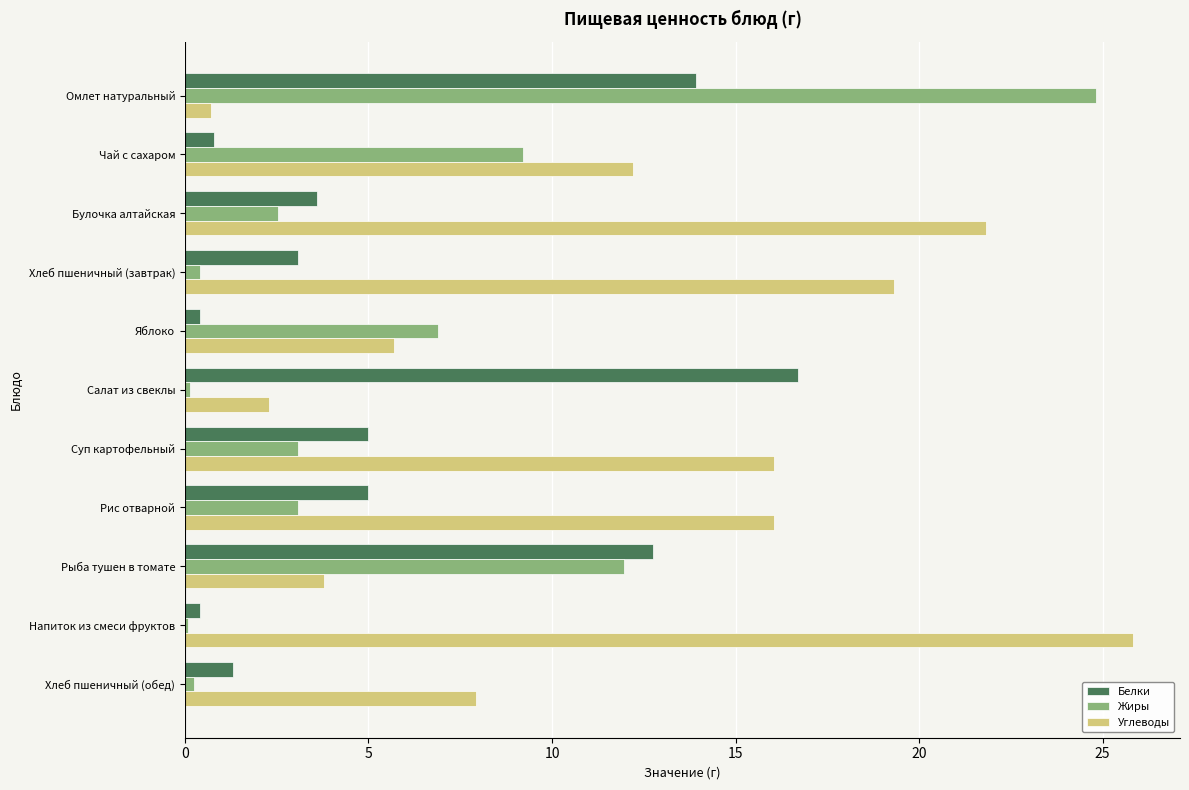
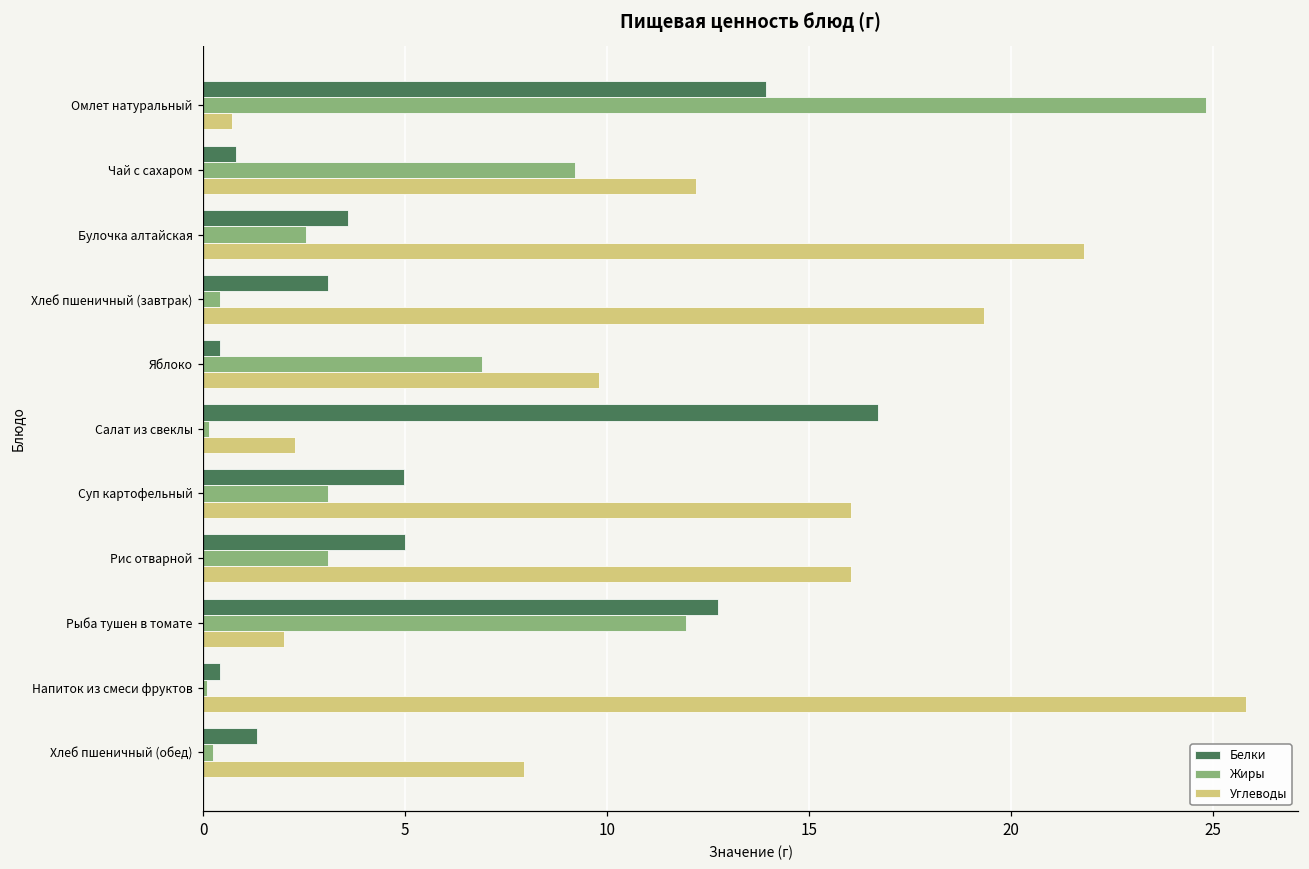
  {
    "Белки": {
      "Омлет натуральный": 13.9,
      "Чай с сахаром": 0.8,
      "Булочка алтайская": 3.6,
      "Хлеб пшеничный (завтрак)": 3.1,
      "Яблоко": 0.4,
      "Салат из свеклы": 16.7,
      "Суп картофельный": 5.0,
      "Рис отварной": 5.0,
      "Рыба тушен в томате": 12.8,
      "Напиток из смеси фруктов": 0.4,
      "Хлеб пшеничный (обед)": 1.3
    },
    "Жиры": {
      "Омлет натуральный": 24.8,
      "Чай с сахаром": 9.2,
      "Булочка алтайская": 2.5,
      "Хлеб пшеничный (завтрак)": 0.4,
      "Яблоко": 6.9,
      "Салат из свеклы": 0.2,
      "Суп картофельный": 3.1,
      "Рис отварной": 3.1,
      "Рыба тушен в томате": 12.0,
      "Напиток из смеси фруктов": 0.1,
      "Хлеб пшеничный (обед)": 0.2
    },
    "Углеводы": {
      "Омлет натуральный": 0.7,
      "Чай с сахаром": 12.2,
      "Булочка алтайская": 21.8,
      "Хлеб пшеничный (завтрак)": 19.3,
-     "Яблоко": 5.7,
+     "Яблоко": 9.8,
      "Салат из свеклы": 2.3,
      "Суп картофельный": 16.0,
      "Рис отварной": 16.0,
-     "Рыба тушен в томате": 3.8,
+     "Рыба тушен в томате": 2.0,
      "Напиток из смеси фруктов": 25.8,
      "Хлеб пшеничный (обед)": 7.9
    }
  }
